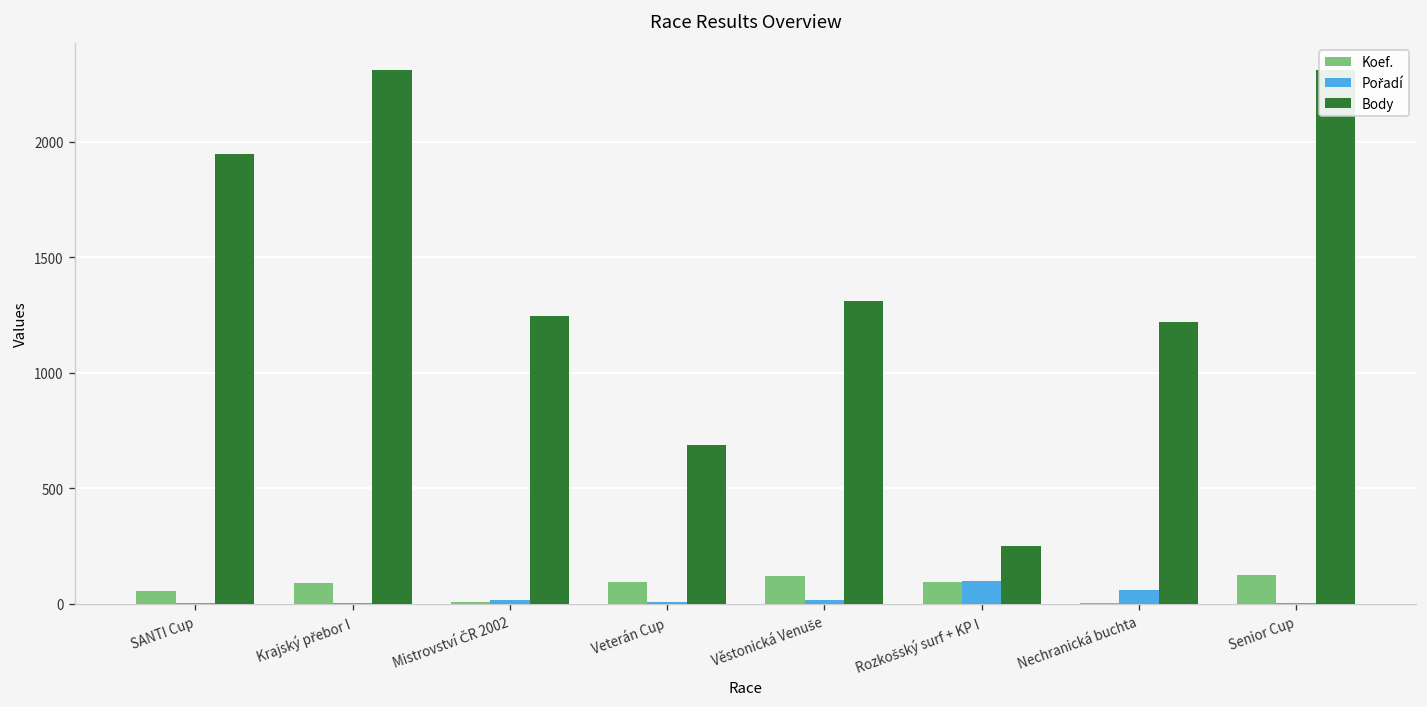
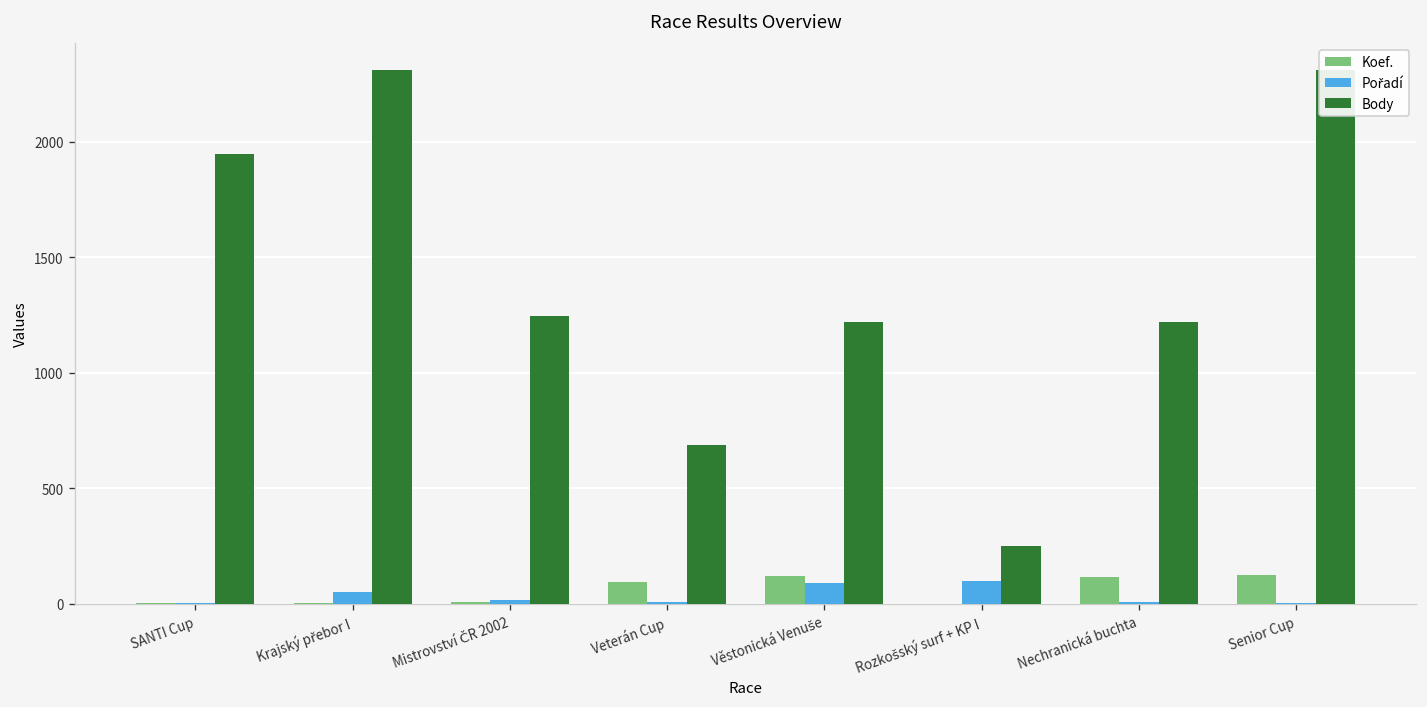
  {
    "Koef.": {
-     "SANTI Cup": 60,
-     "Krajský přebor I": 90,
+     "SANTI Cup": 0,
+     "Krajský přebor I": 0,
      "Veterán Cup": 90,
      "Věstonická Venuše": 120,
-     "Rozkošský surf + KP I": 90,
-     "Nechranická buchta": 0,
+     "Rozkošský surf + KP I": 0,
+     "Nechranická buchta": 120,
      "Senior Cup": 130
    },
    "Pořadí": {
-     "Krajský přebor I": 0,
+     "Krajský přebor I": 50,
      "Mistrovství ČR 2002": 20,
-     "Věstonická Venuše": 20,
+     "Věstonická Venuše": 90,
      "Rozkošský surf + KP I": 100,
-     "Nechranická buchta": 60
+     "Nechranická buchta": 10
    },
    "Body": {
      "SANTI Cup": 1950,
      "Krajský přebor I": 2310,
      "Mistrovství ČR 2002": 1250,
      "Veterán Cup": 690,
-     "Věstonická Venuše": 1310,
+     "Věstonická Venuše": 1220,
      "Rozkošský surf + KP I": 250,
      "Nechranická buchta": 1220
    }
  }
